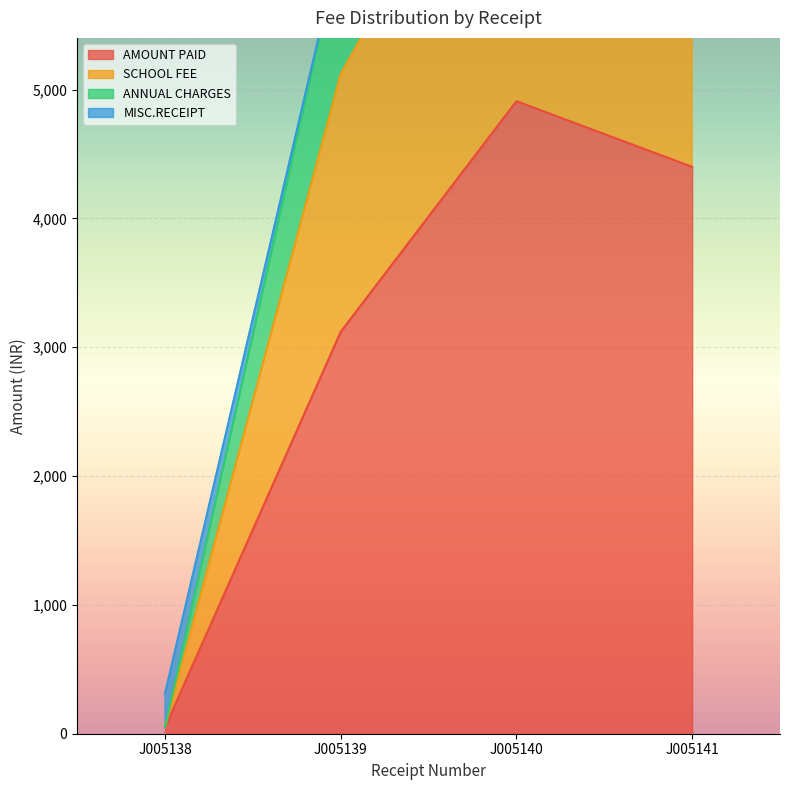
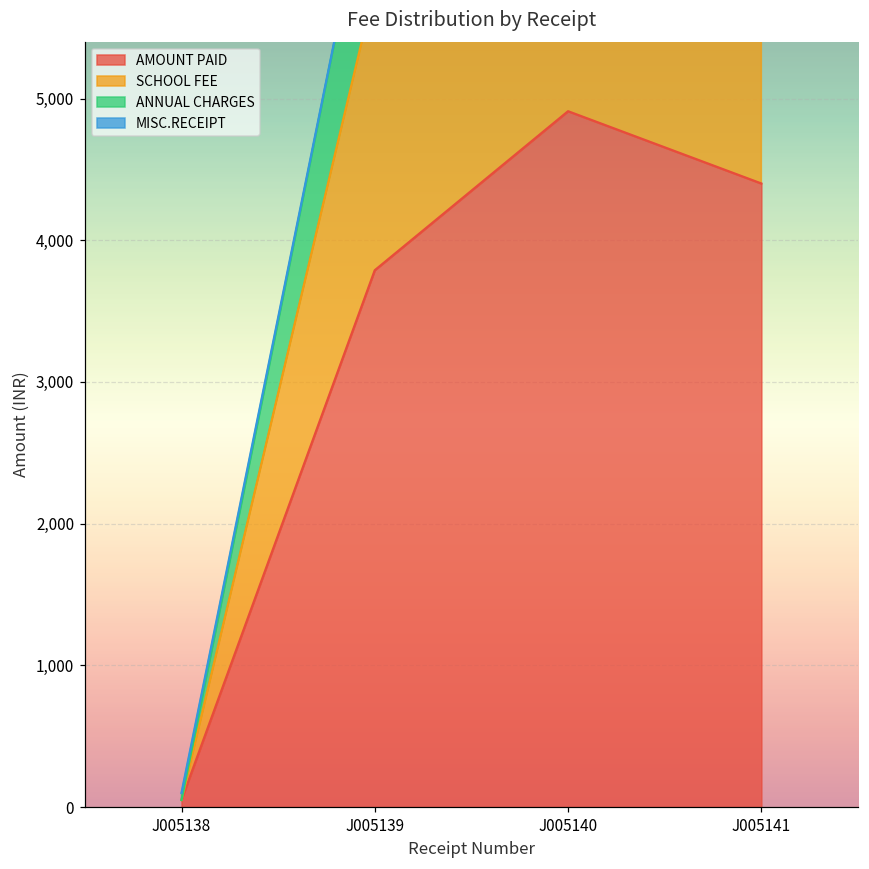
  {
    "AMOUNT PAID": {
-     "J005139": "3,120",
+     "J005139": "3,790",
      "J005140": "4,910",
      "J005141": "4,400"
    },
    "MISC.RECEIPT": {
-     "J005138": "260"
+     "J005138": "50"
    }
  }
